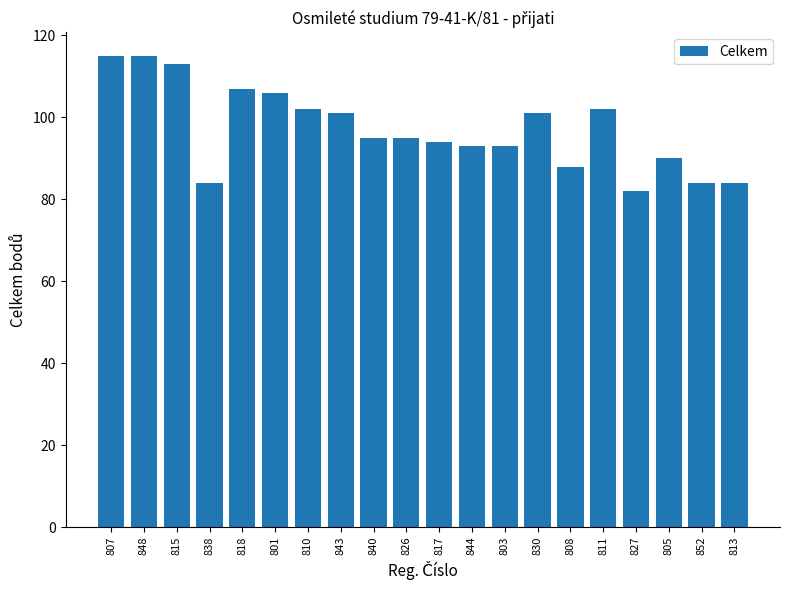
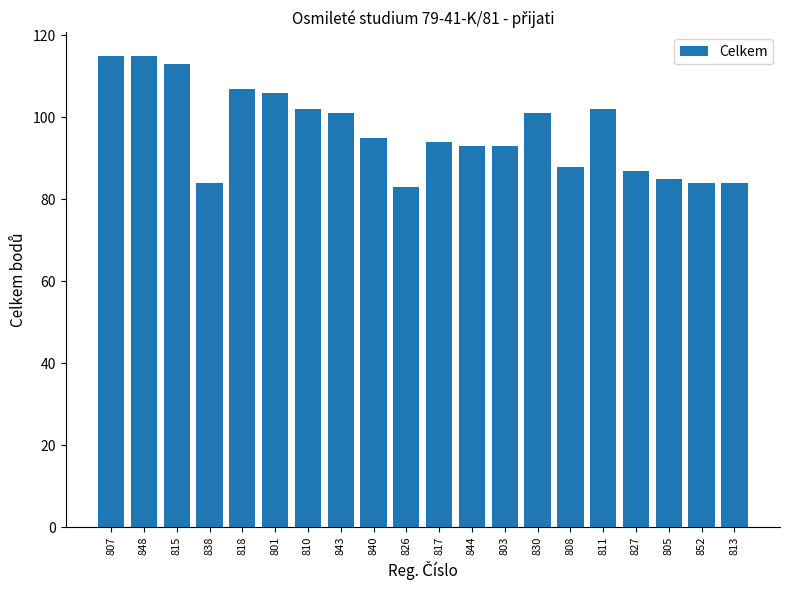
  {
    "807": 115,
    "848": 115,
    "815": 113,
    "838": 84,
    "818": 107,
    "801": 106,
    "810": 102,
    "843": 101,
    "840": 95,
-   "826": 95,
+   "826": 83,
    "817": 94,
    "844": 93,
    "803": 93,
    "830": 101,
    "808": 88,
    "811": 102,
-   "827": 82,
-   "805": 90,
+   "827": 87,
+   "805": 85,
    "852": 84,
    "813": 84
  }
